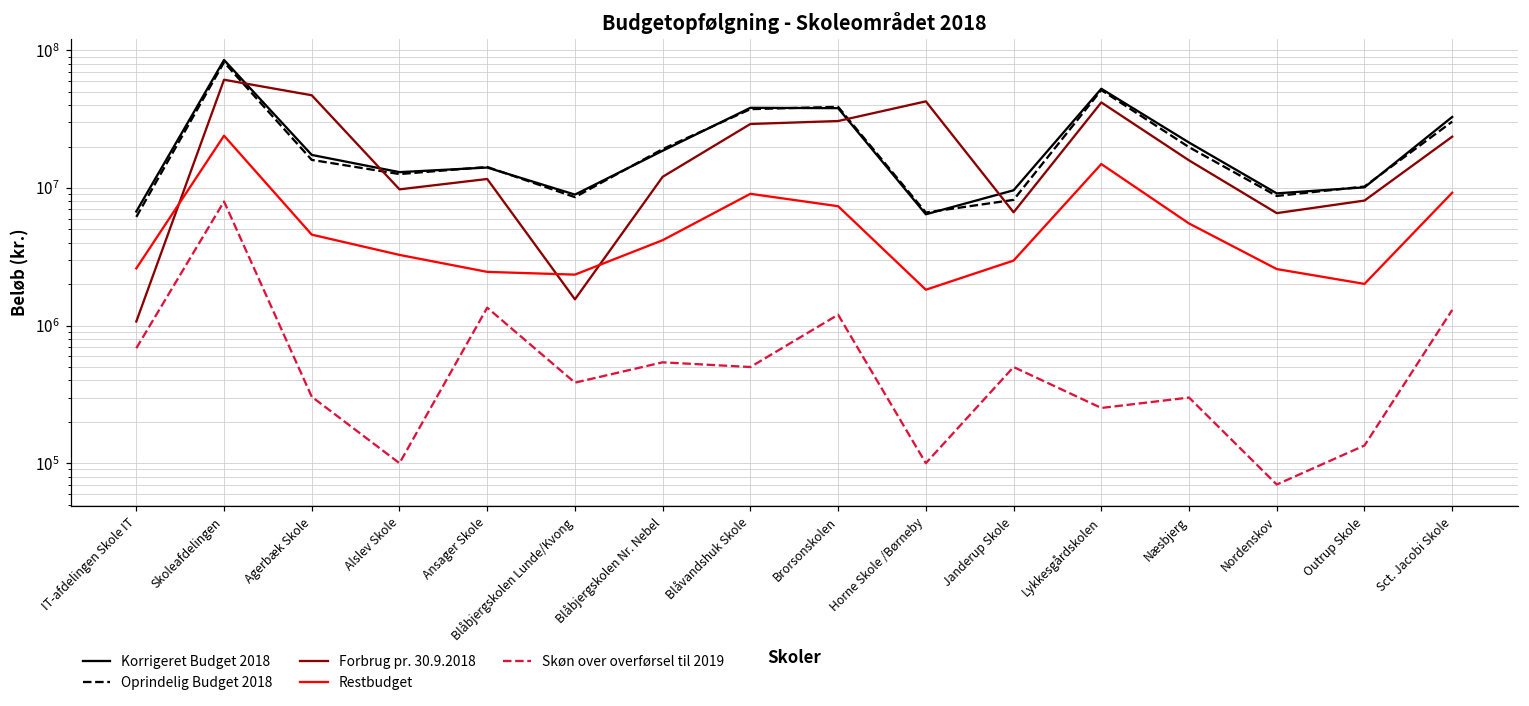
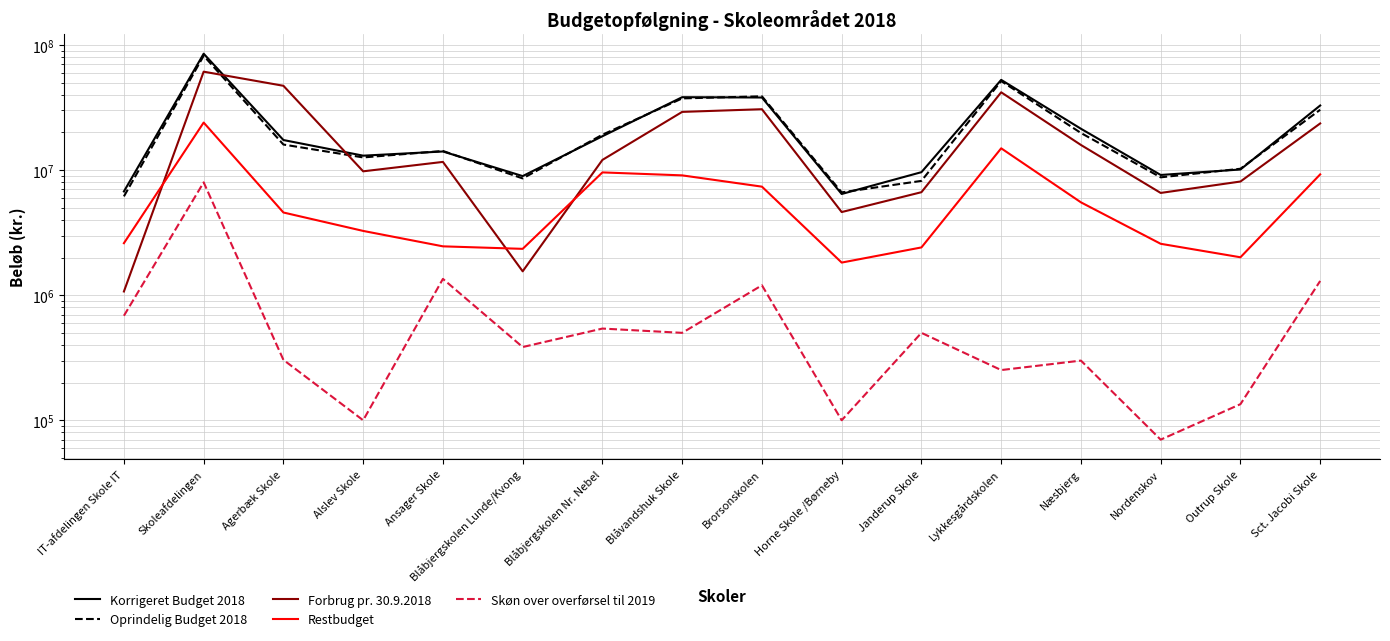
  {
    "Forbrug pr. 30.9.2018": {
      "IT-afdelingen Skole IT": 1100000,
      "Skoleafdelingen": 60000000,
      "Agerbæk Skole": 47000000,
      "Alslev Skole": 10000000,
      "Ansager Skole": 12000000,
      "Blåbjergskolen Lunde/Kvong": 1600000,
      "Blåbjergskolen Nr. Nebel": 12000000,
      "Blåvandshuk Skole": 29000000,
      "Brorsonskolen": 31000000,
-     "Horne Skole /Børneby": 43000000,
+     "Horne Skole /Børneby": 4600000,
      "Janderup Skole": 7000000,
      "Lykkesgårdskolen": 42000000,
      "Næsbjerg": 16000000,
      "Nordenskov": 7000000,
      "Outrup Skole": 8000000,
      "Sct. Jacobi Skole": 24000000
    },
    "Restbudget": {
      "IT-afdelingen Skole IT": 2600000,
      "Skoleafdelingen": 24000000,
      "Agerbæk Skole": 4600000,
      "Alslev Skole": 3300000,
      "Ansager Skole": 2500000,
      "Blåbjergskolen Lunde/Kvong": 2300000,
-     "Blåbjergskolen Nr. Nebel": 4200000,
+     "Blåbjergskolen Nr. Nebel": 10000000,
      "Blåvandshuk Skole": 9000000,
      "Brorsonskolen": 7000000,
      "Horne Skole /Børneby": 1800000,
-     "Janderup Skole": 3000000,
+     "Janderup Skole": 2400000,
      "Lykkesgårdskolen": 15000000,
      "Næsbjerg": 6000000,
      "Nordenskov": 2600000,
      "Outrup Skole": 2000000,
      "Sct. Jacobi Skole": 9000000
    },
    "Skøn over overførsel til 2019": {
      "IT-afdelingen Skole IT": 700000,
      "Skoleafdelingen": 8000000,
      "Agerbæk Skole": 300000,
      "Alslev Skole": 100000,
      "Ansager Skole": 1400000,
      "Blåbjergskolen Lunde/Kvong": 390000,
      "Blåbjergskolen Nr. Nebel": 540000,
      "Blåvandshuk Skole": 500000,
      "Brorsonskolen": 1200000,
      "Horne Skole /Børneby": 100000,
      "Janderup Skole": 500000,
      "Lykkesgårdskolen": 250000,
      "Næsbjerg": 300000,
      "Nordenskov": 70000,
      "Outrup Skole": 130000,
      "Sct. Jacobi Skole": 1300000
    }
  }
